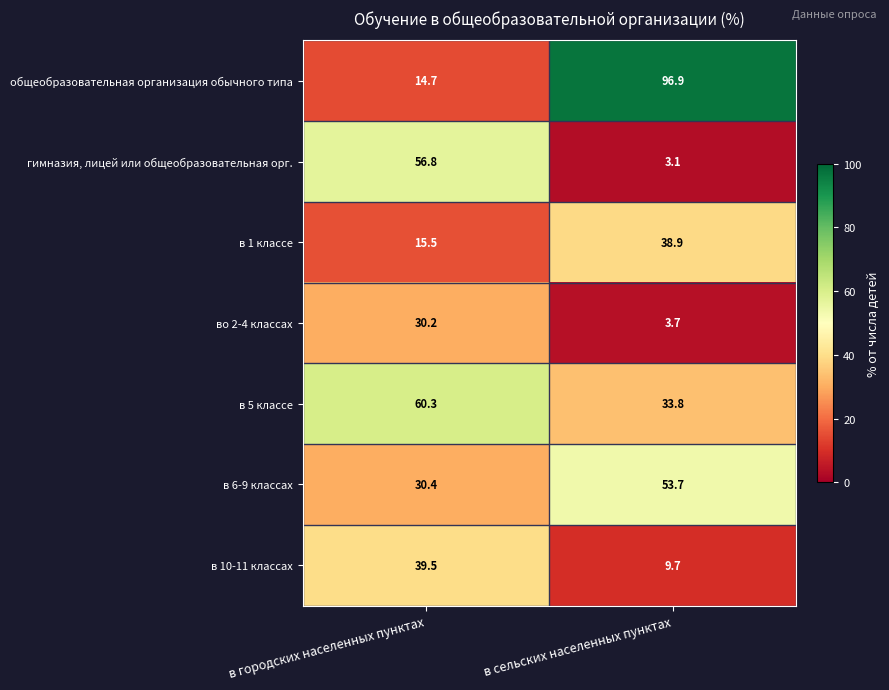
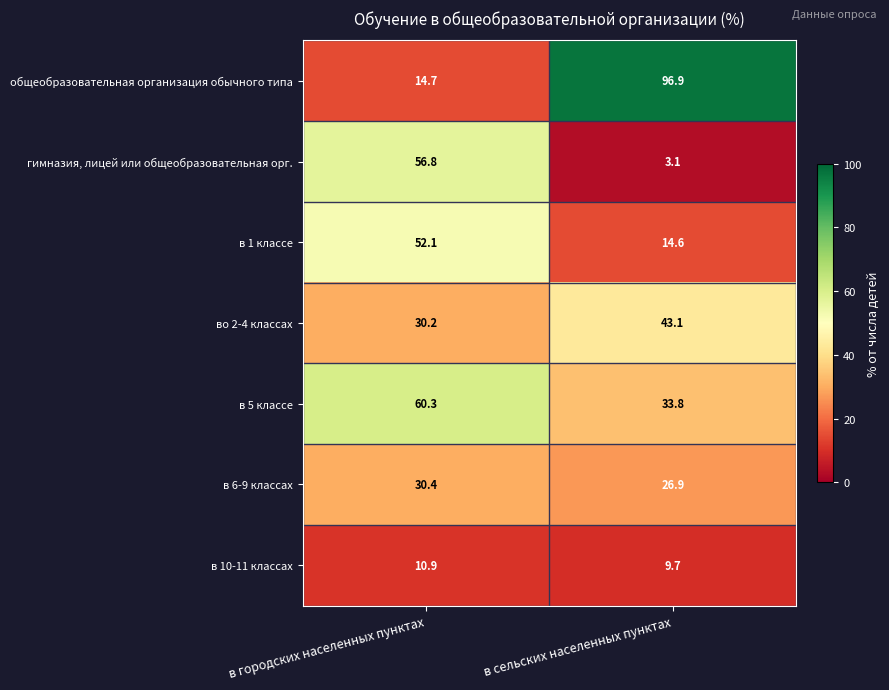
  {
    "общеобразовательная организация обычного типа": {
      "в городских населенных пунктах": 14.7,
      "в сельских населенных пунктах": 96.9
    },
    "гимназия, лицей или общеобразовательная орг.": {
      "в городских населенных пунктах": 56.8,
      "в сельских населенных пунктах": 3.1
    },
    "в 1 классе": {
-     "в городских населенных пунктах": 15.5,
-     "в сельских населенных пунктах": 38.9
+     "в городских населенных пунктах": 52.1,
+     "в сельских населенных пунктах": 14.6
    },
    "во 2-4 классах": {
      "в городских населенных пунктах": 30.2,
-     "в сельских населенных пунктах": 3.7
+     "в сельских населенных пунктах": 43.1
    },
    "в 5 классе": {
      "в городских населенных пунктах": 60.3,
      "в сельских населенных пунктах": 33.8
    },
    "в 6-9 классах": {
      "в городских населенных пунктах": 30.4,
-     "в сельских населенных пунктах": 53.7
+     "в сельских населенных пунктах": 26.9
    },
    "в 10-11 классах": {
-     "в городских населенных пунктах": 39.5,
+     "в городских населенных пунктах": 10.9,
      "в сельских населенных пунктах": 9.7
    }
  }
